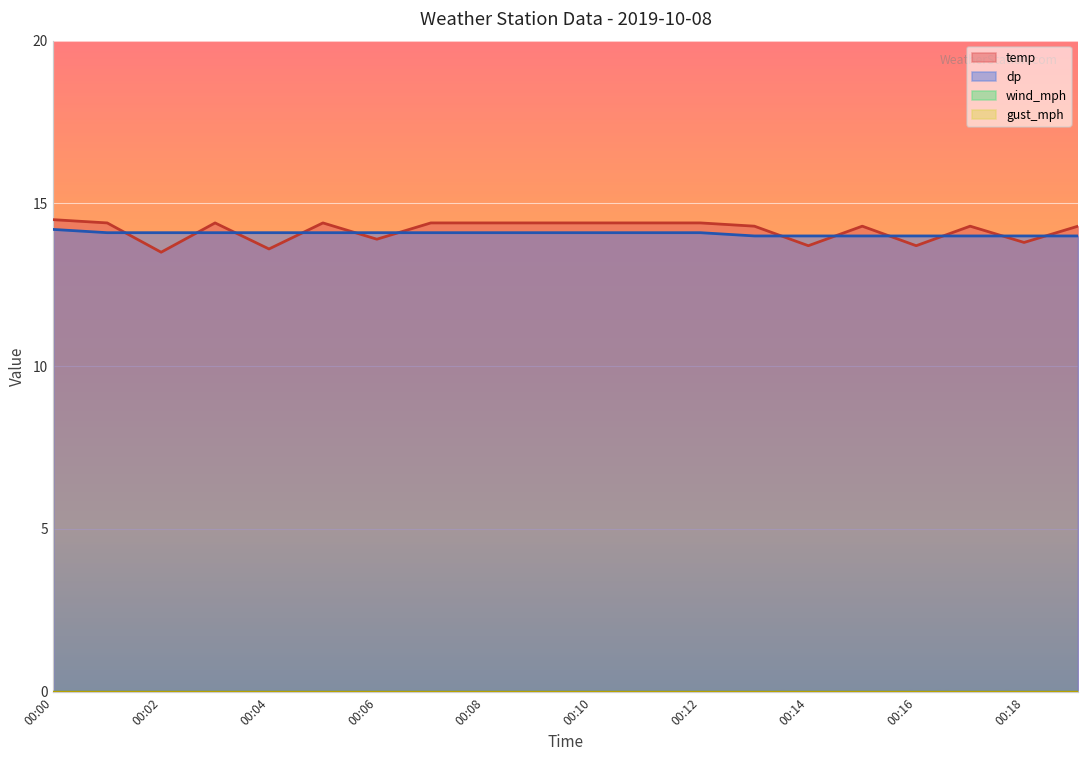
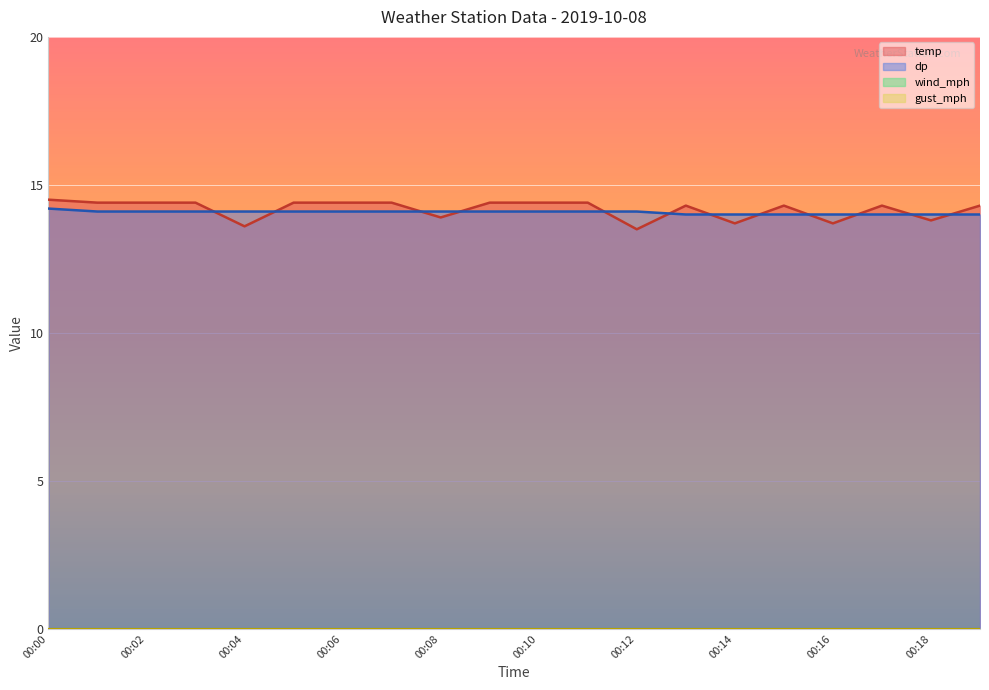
  {
    "temp": {
      "00:00": 14.5,
-     "00:02": 13.5,
+     "00:02": 14.4,
      "00:04": 13.6,
-     "00:06": 13.9,
-     "00:08": 14.4,
+     "00:06": 14.4,
+     "00:08": 13.9,
      "00:10": 14.4,
-     "00:12": 14.4,
+     "00:12": 13.5,
      "00:14": 13.7,
      "00:16": 13.7,
      "00:18": 13.8
    },
    "dp": {
      "00:00": 14.2,
      "00:02": 14.1,
      "00:04": 14.1,
      "00:06": 14.1,
      "00:08": 14.1,
      "00:10": 14.1,
      "00:12": 14.1,
      "00:14": 14.0,
      "00:16": 14.0,
      "00:18": 14.0
    },
    "gust_mph": {
      "00:00": 0.0,
      "00:02": 0.0,
      "00:04": 0.0,
      "00:06": 0.0,
      "00:08": 0.0,
      "00:10": 0.0,
      "00:12": 0.0,
      "00:14": 0.0,
      "00:16": 0.0,
      "00:18": 0.0
    }
  }
